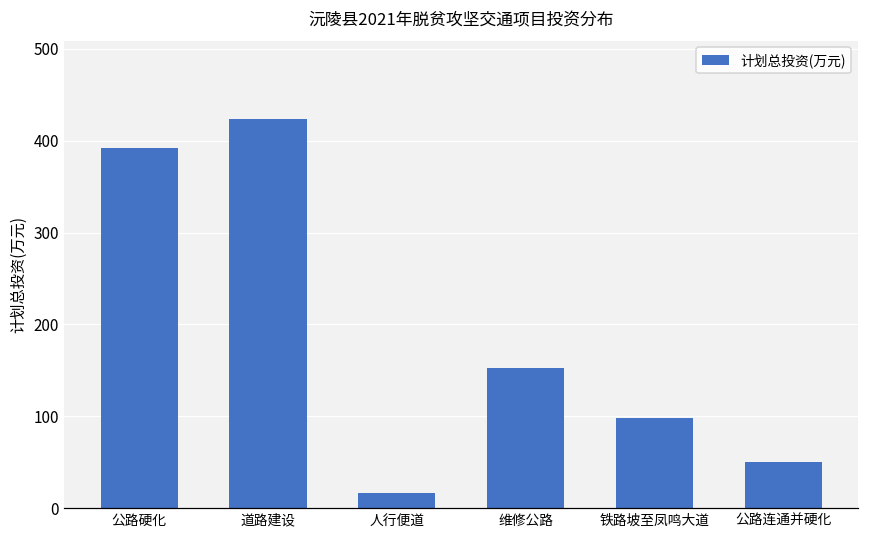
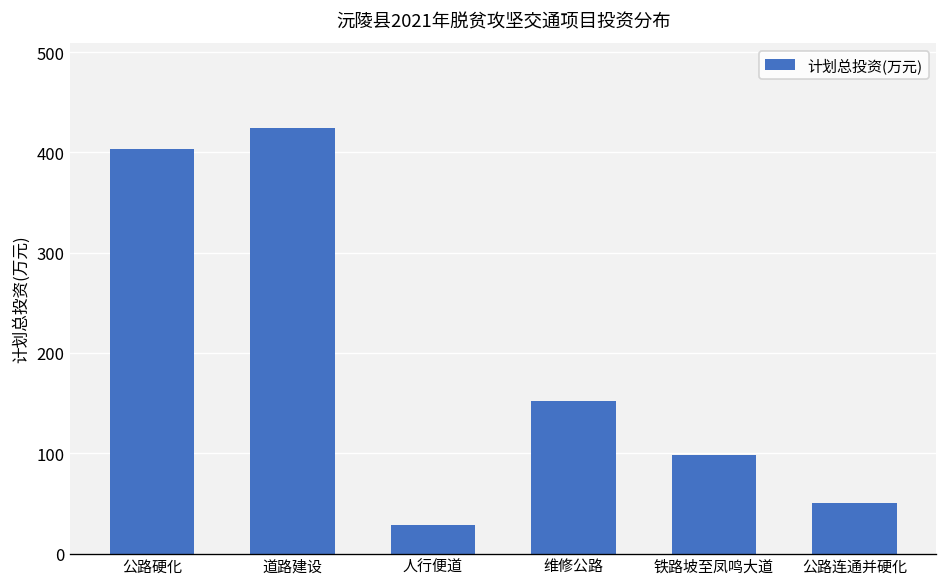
  {
-   "公路硬化": 390,
+   "公路硬化": 400,
    "道路建设": 420,
-   "人行便道": 20,
+   "人行便道": 30,
    "维修公路": 150,
    "铁路坡至凤鸣大道": 100,
    "公路连通并硬化": 50
  }
